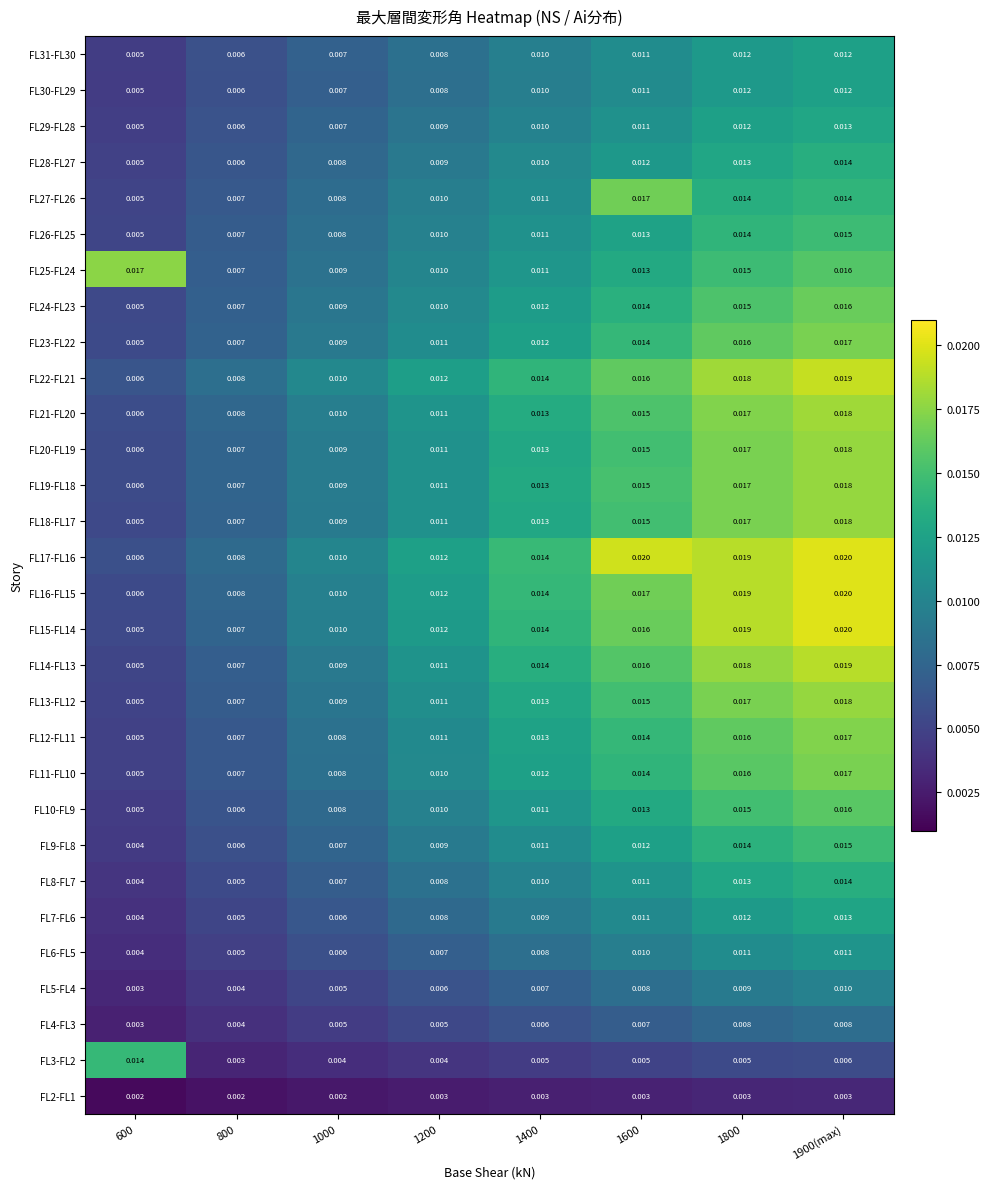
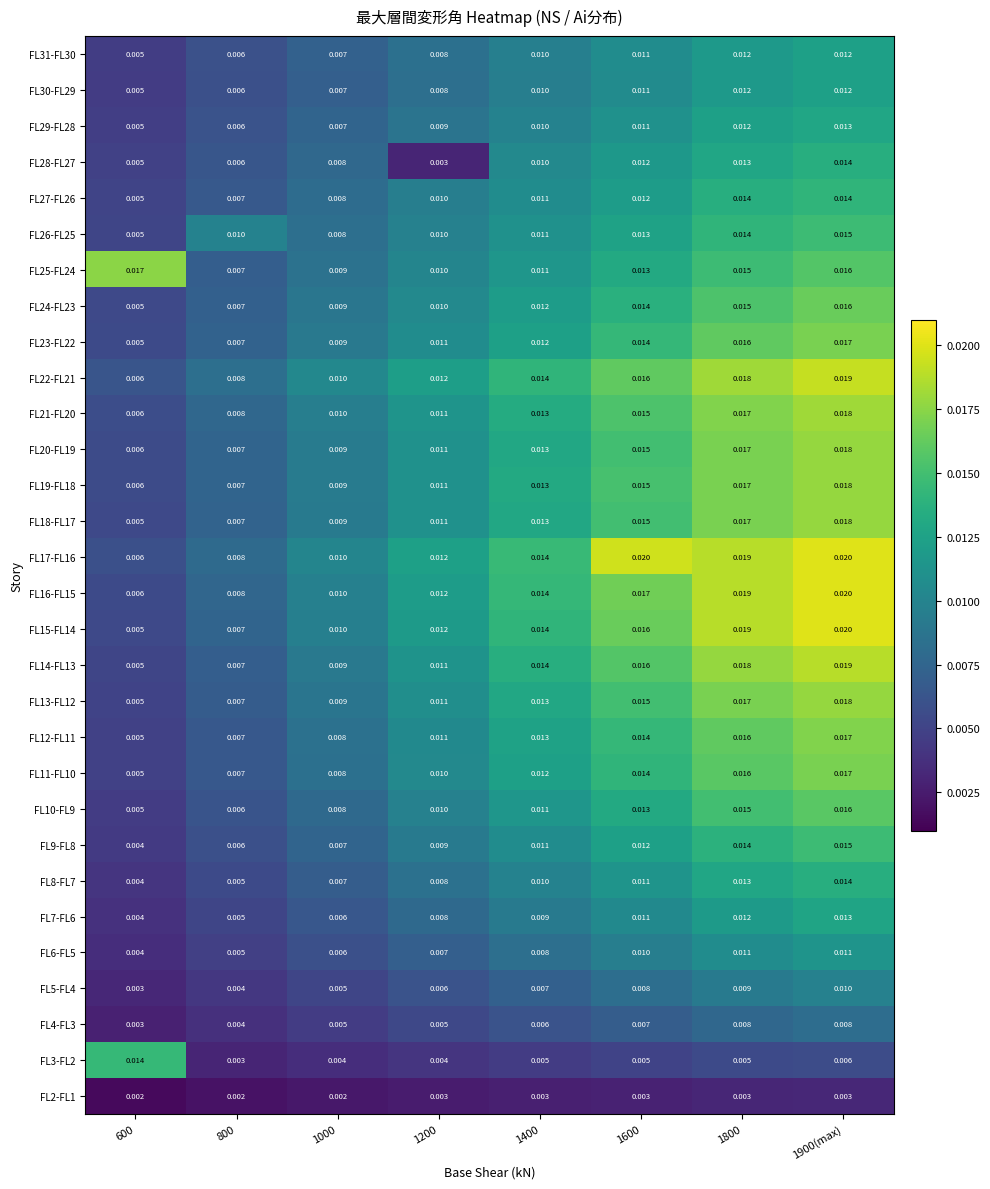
  {
    "FL28-FL27": {
      "600": 0.005,
      "800": 0.006,
      "1000": 0.008,
-     "1200": 0.009,
+     "1200": 0.003,
      "1400": 0.010,
      "1600": 0.012,
      "1800": 0.013,
      "1900(max)": 0.014
    },
    "FL27-FL26": {
      "600": 0.005,
      "800": 0.007,
      "1000": 0.008,
      "1200": 0.010,
      "1400": 0.011,
-     "1600": 0.017,
+     "1600": 0.012,
      "1800": 0.014,
      "1900(max)": 0.014
    },
    "FL26-FL25": {
      "600": 0.005,
-     "800": 0.007,
+     "800": 0.010,
      "1000": 0.008,
      "1200": 0.010,
      "1400": 0.011,
      "1600": 0.013,
      "1800": 0.014,
      "1900(max)": 0.015
    }
  }
